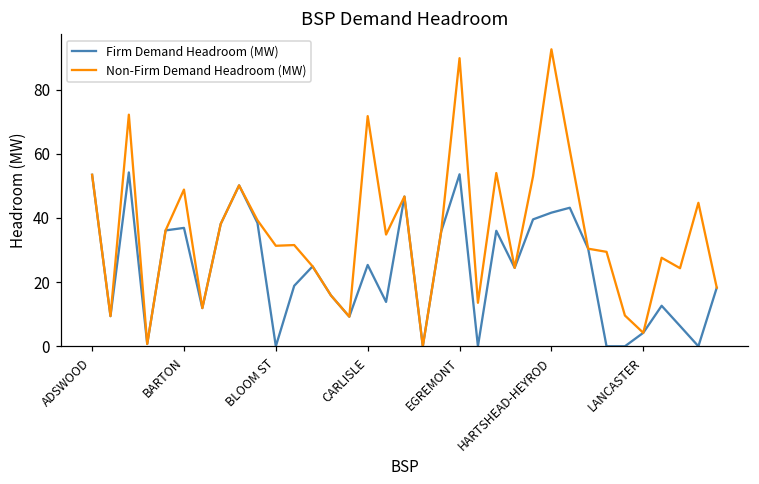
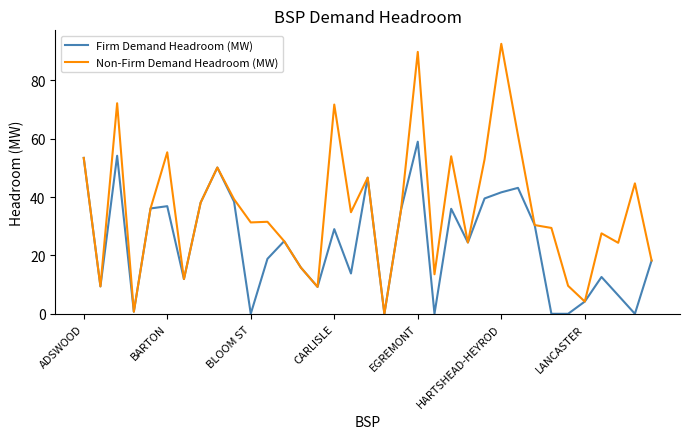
  {
    "Firm Demand Headroom (MW)": {
      "BARTON": 37,
      "BLOOM ST": 0,
-     "CARLISLE": 25,
-     "EGREMONT": 54,
+     "CARLISLE": 29,
+     "EGREMONT": 59,
      "HARTSHEAD-HEYROD": 42
    },
    "Non-Firm Demand Headroom (MW)": {
-     "BARTON": 49,
+     "BARTON": 55,
      "BLOOM ST": 31,
      "CARLISLE": 72,
      "EGREMONT": 90,
      "HARTSHEAD-HEYROD": 93
    }
  }
